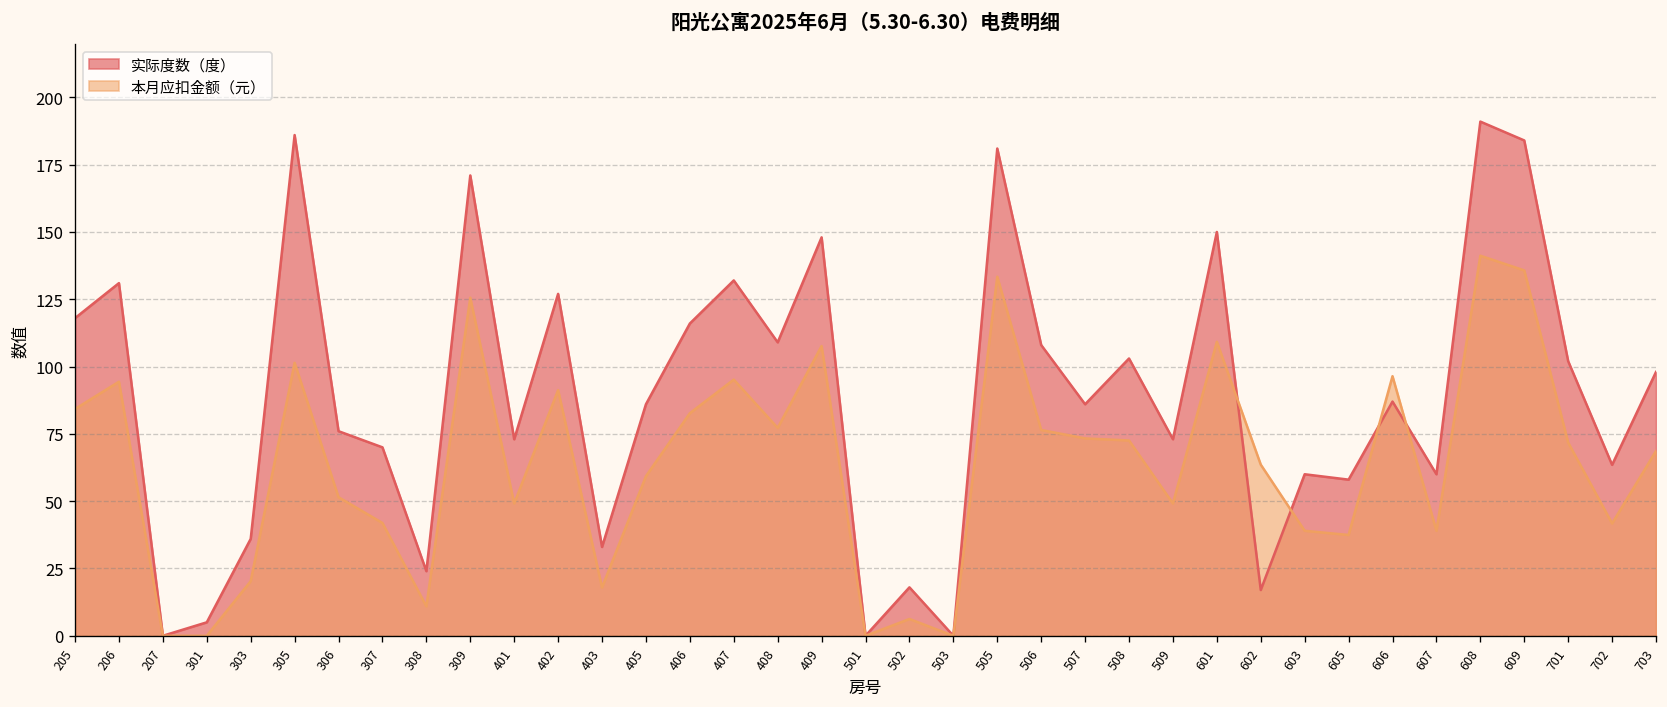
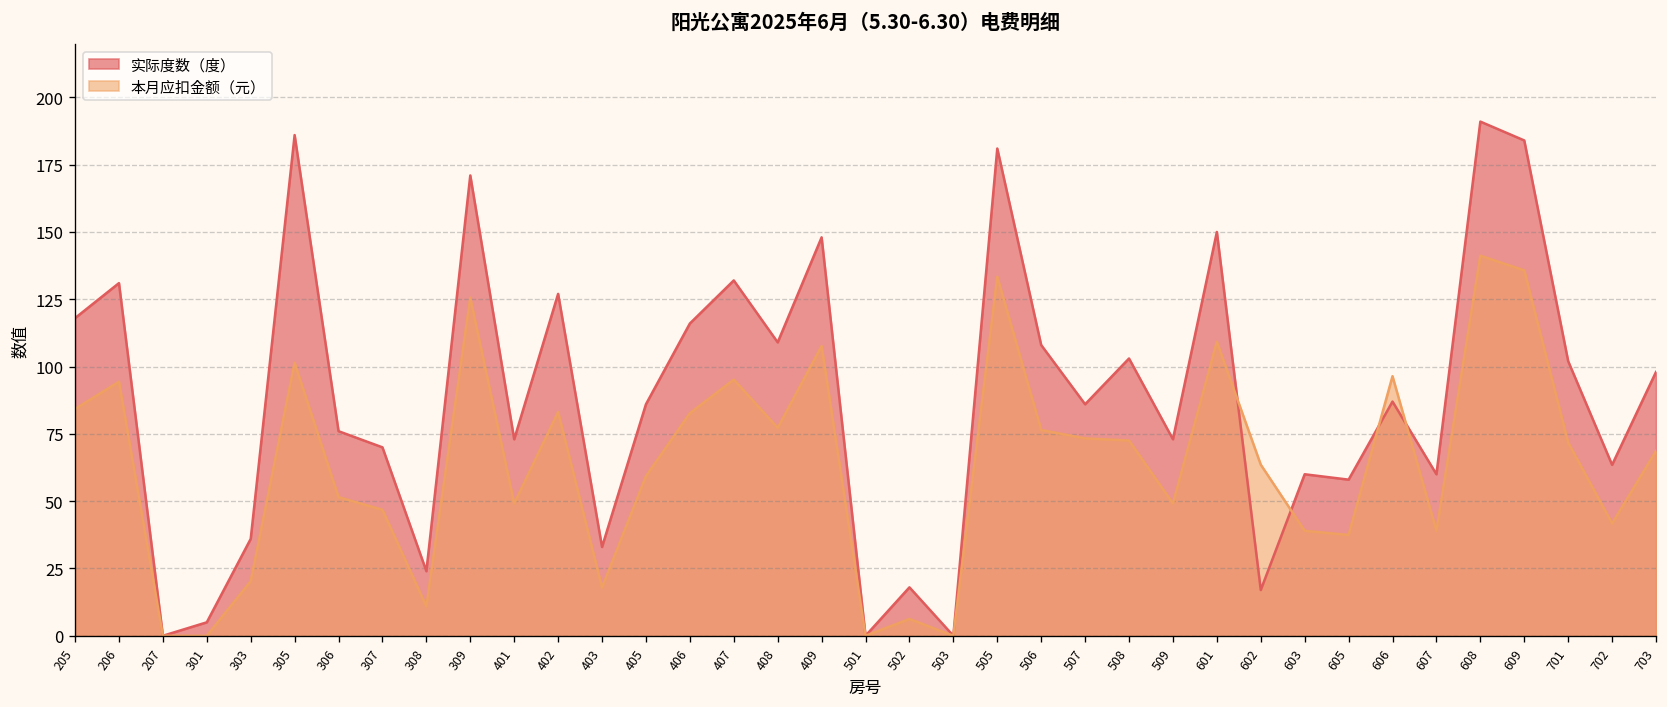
  {
    "实际度数（度）": {
      "205": 118,
      "206": 131,
      "301": 5,
      "303": 36,
      "305": 186,
      "306": 76,
      "307": 70,
      "308": 24,
      "309": 171,
      "401": 73,
      "402": 127,
      "403": 33,
      "405": 86,
      "406": 116,
      "407": 132,
      "408": 109,
      "409": 148,
      "502": 18,
      "505": 181,
      "506": 108,
      "507": 86,
      "508": 103,
      "509": 73,
      "601": 150,
      "602": 17,
      "603": 60,
      "605": 58,
      "606": 87,
      "607": 60,
      "608": 191,
      "609": 184,
      "701": 102,
      "702": 64,
      "703": 98
    },
    "本月应扣金额（元）": {
      "205": 84,
      "206": 94,
      "301": 0,
      "303": 20,
      "305": 101,
      "306": 51,
-     "307": 42,
+     "307": 47,
      "308": 11,
      "309": 126,
      "401": 49,
-     "402": 91,
+     "402": 83,
      "403": 18,
      "405": 59,
      "406": 83,
      "407": 95,
      "408": 77,
      "409": 108,
      "502": 6,
      "505": 133,
      "506": 76,
      "507": 73,
      "508": 73,
      "509": 49,
      "601": 109,
      "602": 64,
      "603": 39,
      "605": 37,
      "606": 96,
      "607": 39,
      "608": 141,
      "609": 136,
      "701": 72,
      "702": 42,
      "703": 69
    }
  }
